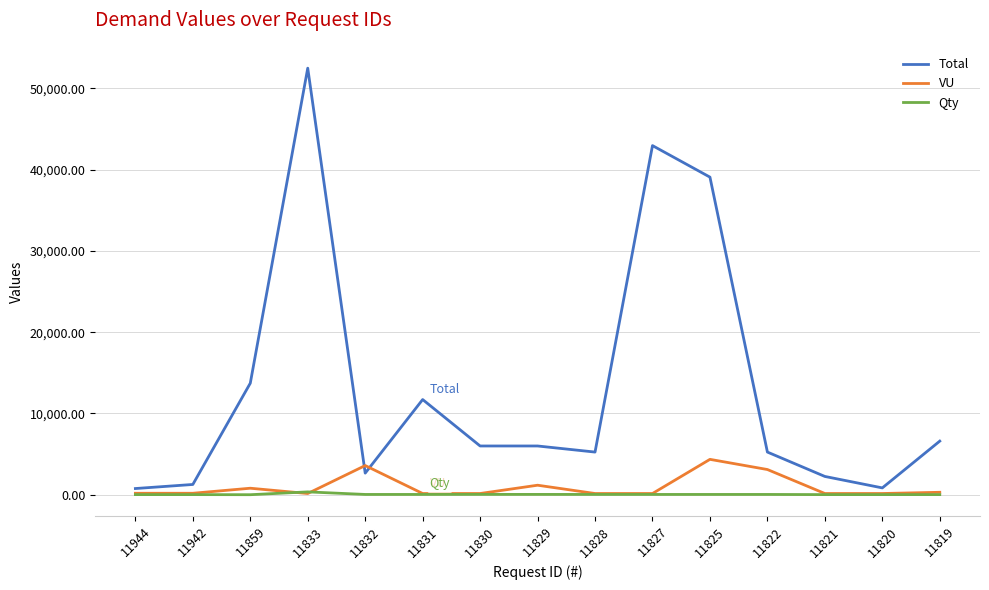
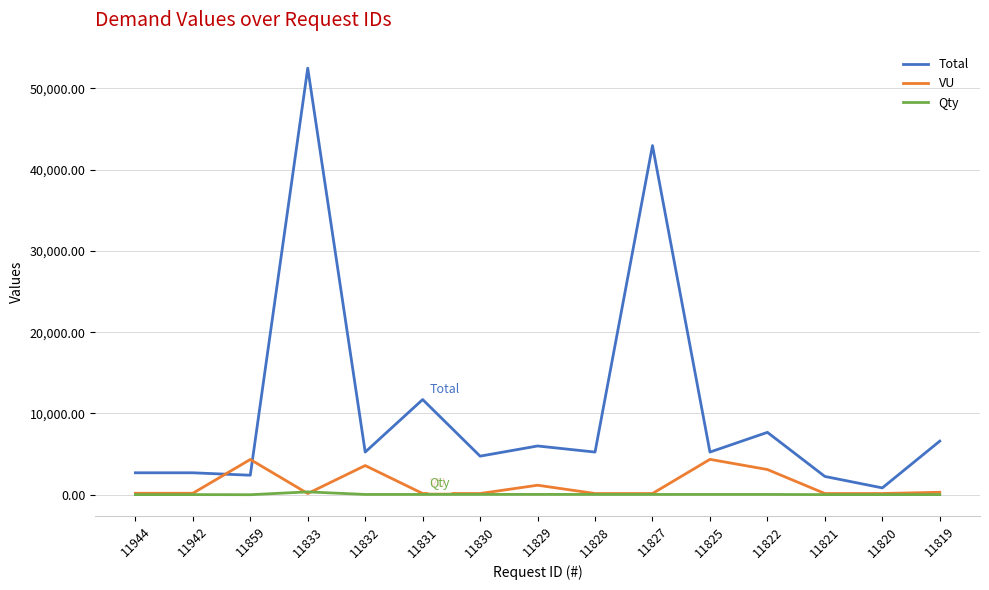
  {
    "Total": {
-     "11944": "1,000",
-     "11942": "1,000",
-     "11859": "14,000",
+     "11944": "3,000",
+     "11942": "3,000",
+     "11859": "2,000",
      "11833": "53,000",
-     "11832": "3,000",
+     "11832": "5,000",
      "11831": "12,000",
-     "11830": "6,000",
+     "11830": "5,000",
      "11829": "6,000",
      "11828": "5,000",
      "11827": "43,000",
-     "11825": "39,000",
-     "11822": "5,000",
+     "11825": "5,000",
+     "11822": "8,000",
      "11821": "2,000",
      "11820": "1,000",
      "11819": "7,000"
    },
    "VU": {
-     "11859": "1,000",
+     "11859": "4,000",
      "11832": "4,000",
      "11829": "1,000",
      "11825": "4,000",
      "11822": "3,000"
    },
    "Qty": {
      "11859": "0",
      "11832": "0",
      "11829": "0",
      "11825": "0",
      "11822": "0"
    }
  }
